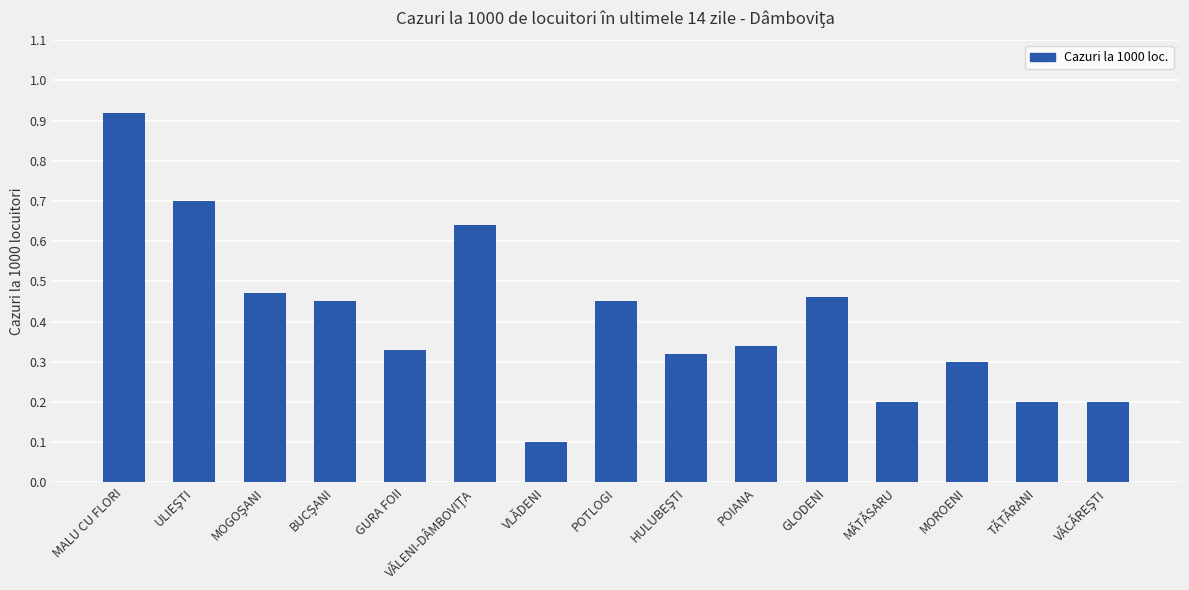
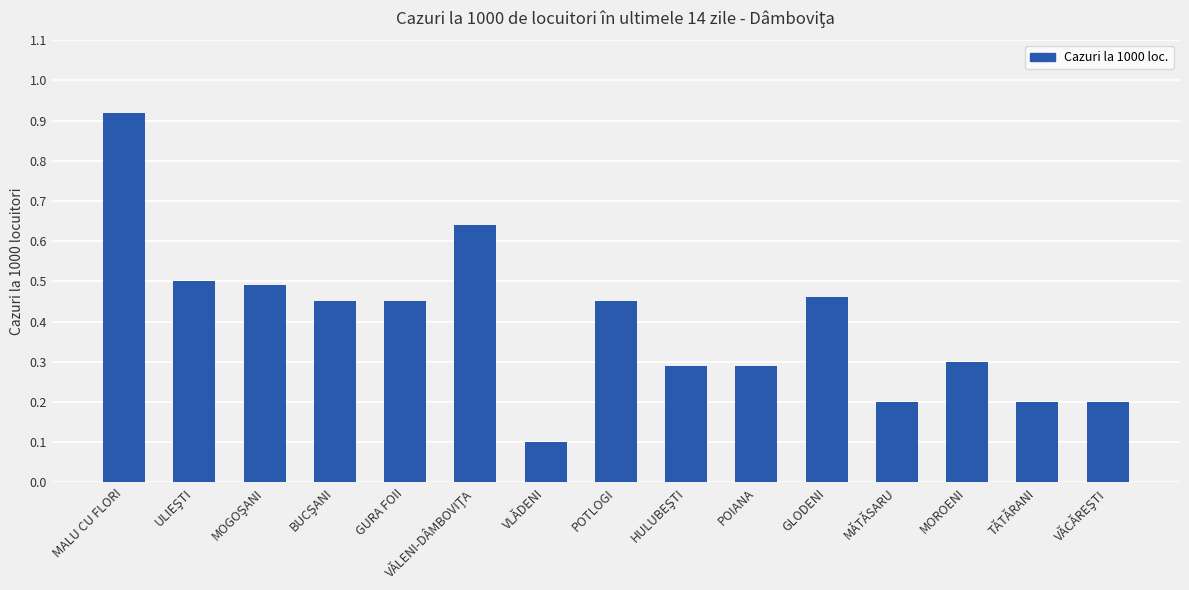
  {
    "MALU CU FLORI": 0.92,
-   "ULIEŞTI": 0.7,
-   "MOGOŞANI": 0.47,
+   "ULIEŞTI": 0.5,
+   "MOGOŞANI": 0.49,
    "BUCŞANI": 0.45,
-   "GURA FOII": 0.33,
+   "GURA FOII": 0.45,
    "VĂLENI-DÂMBOVIŢA": 0.64,
    "VLĂDENI": 0.10,
    "POTLOGI": 0.45,
-   "HULUBEŞTI": 0.32,
-   "POIANA": 0.34,
+   "HULUBEŞTI": 0.29,
+   "POIANA": 0.29,
    "GLODENI": 0.46,
    "MĂTĂSARU": 0.20,
    "MOROENI": 0.30,
    "TĂTĂRANI": 0.20,
    "VĂCĂREŞTI": 0.20
  }
